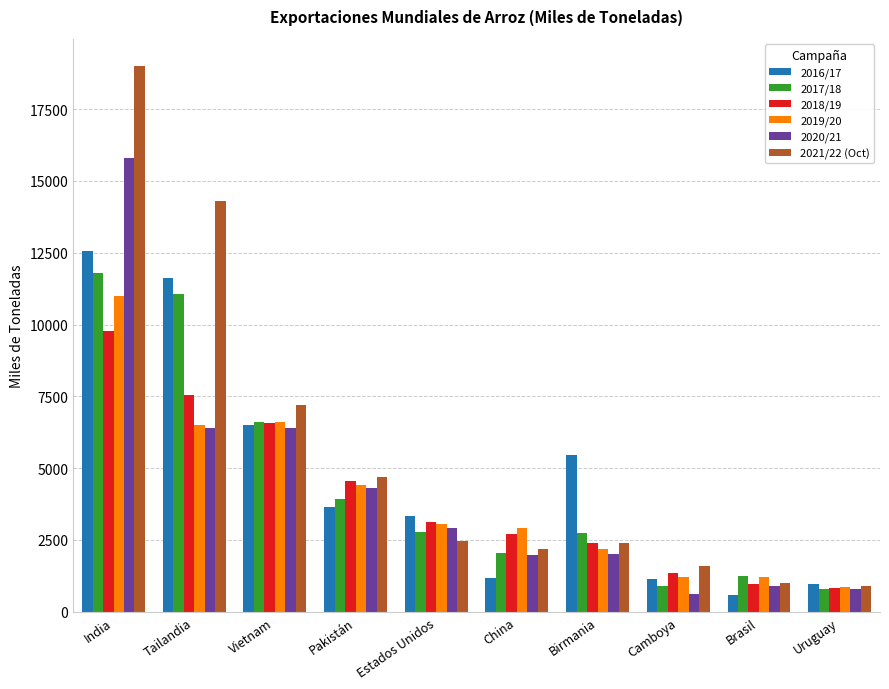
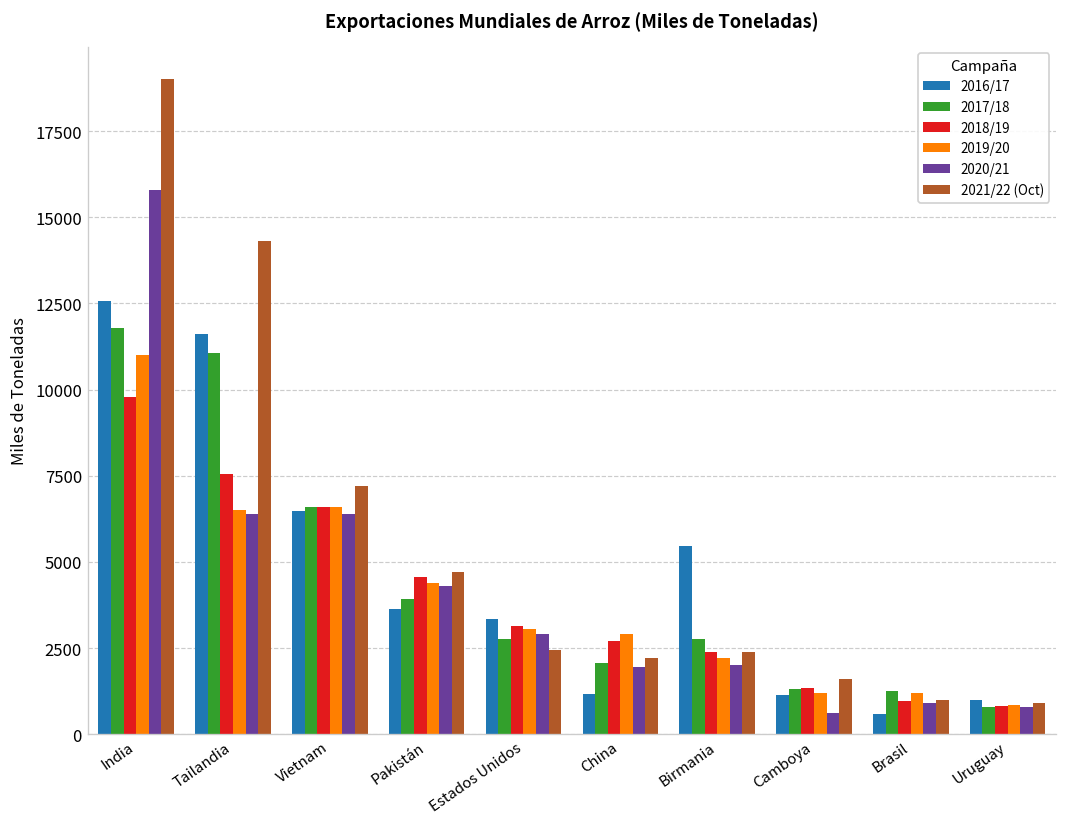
  {
    "2016/17": {
      "India": 12600,
      "Tailandia": 11600,
      "Vietnam": 6500,
      "Pakistán": 3600,
      "Estados Unidos": 3300,
      "China": 1200,
      "Birmania": 5500,
      "Camboya": 1200,
      "Brasil": 600,
      "Uruguay": 1000
    },
    "2017/18": {
      "India": 11800,
      "Tailandia": 11100,
      "Vietnam": 6600,
      "Pakistán": 3900,
      "Estados Unidos": 2800,
      "China": 2100,
      "Birmania": 2800,
-     "Camboya": 900,
+     "Camboya": 1300,
      "Brasil": 1200,
      "Uruguay": 800
    },
    "2018/19": {
      "India": 9800,
      "Tailandia": 7600,
      "Vietnam": 6600,
      "Pakistán": 4600,
      "Estados Unidos": 3100,
      "China": 2700,
      "Birmania": 2400,
      "Camboya": 1400,
      "Brasil": 1000,
      "Uruguay": 800
    },
    "2019/20": {
      "India": 11000,
      "Tailandia": 6500,
      "Vietnam": 6600,
      "Pakistán": 4400,
      "Estados Unidos": 3100,
      "China": 2900,
      "Birmania": 2200,
      "Camboya": 1200,
      "Brasil": 1200,
      "Uruguay": 900
    },
    "2020/21": {
      "India": 15800,
      "Tailandia": 6400,
      "Vietnam": 6400,
      "Pakistán": 4300,
      "Estados Unidos": 2900,
      "China": 2000,
      "Birmania": 2000,
      "Camboya": 600,
      "Brasil": 900,
      "Uruguay": 800
    },
    "2021/22 (Oct)": {
      "India": 19000,
      "Tailandia": 14300,
      "Vietnam": 7200,
      "Pakistán": 4700,
      "Estados Unidos": 2500,
      "China": 2200,
      "Birmania": 2400,
      "Camboya": 1600,
      "Brasil": 1000,
      "Uruguay": 900
    }
  }
